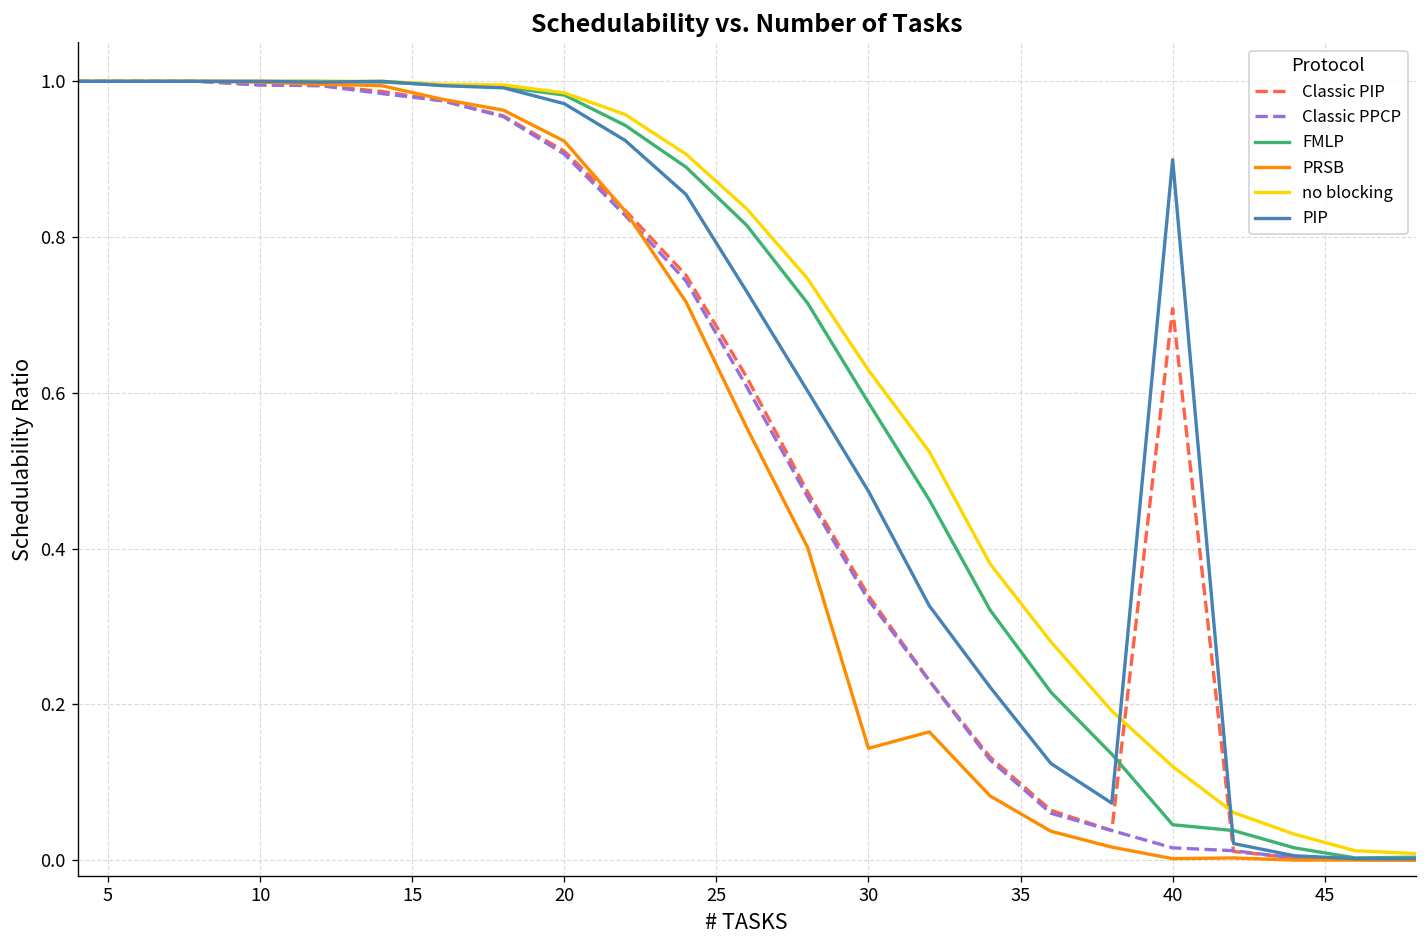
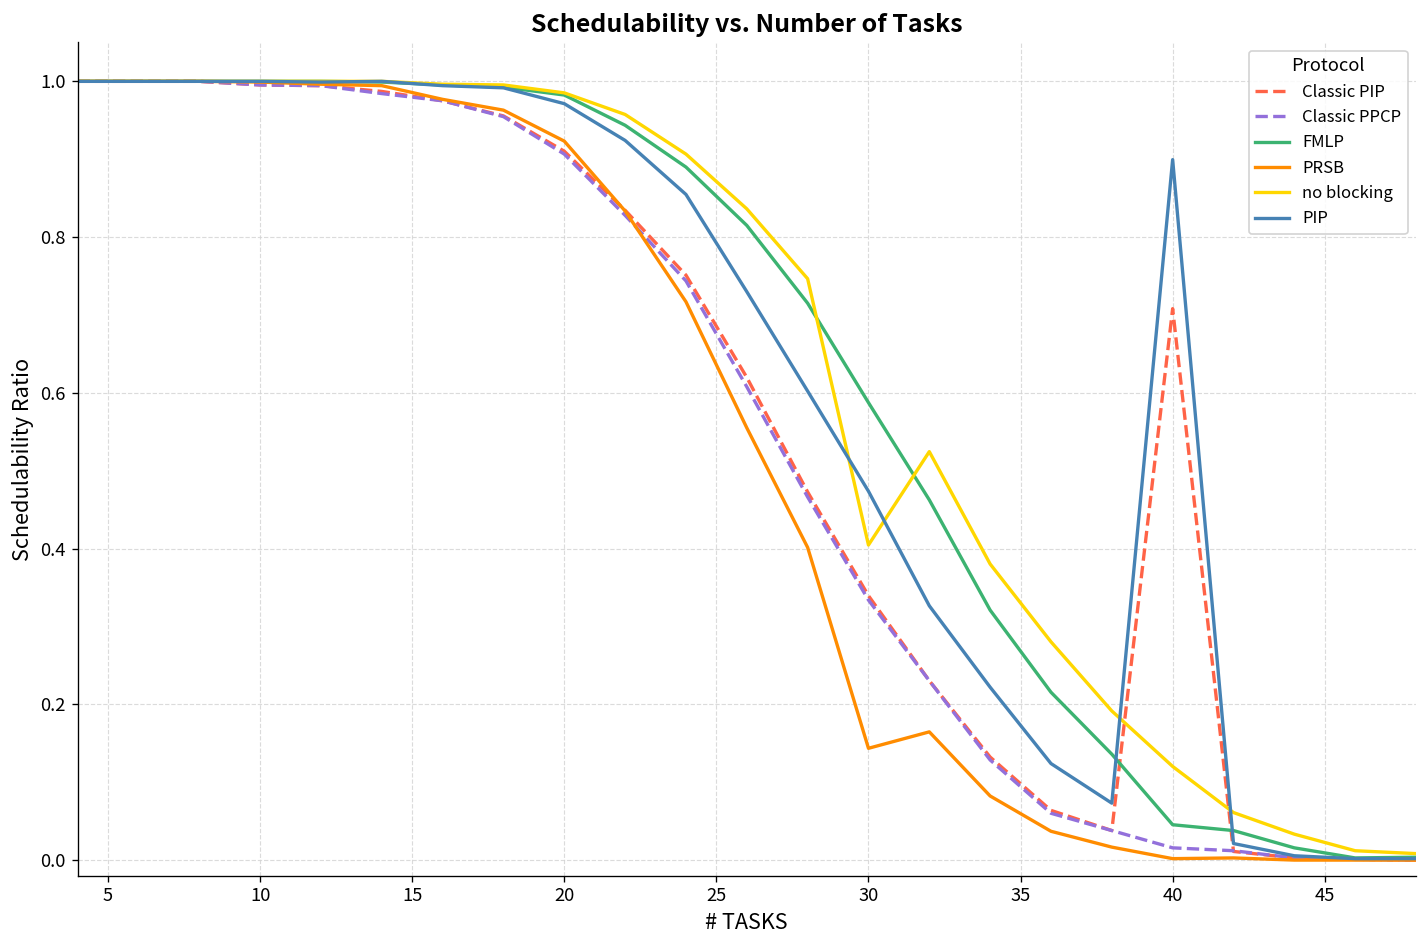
  {
    "Classic PIP": {
      "30": 0.34,
      "40": 0.71
    },
    "Classic PPCP": {
      "30": 0.33,
      "40": 0.02
    },
    "FMLP": {
      "30": 0.59,
      "40": 0.05
    },
    "PRSB": {
      "20": 0.92,
      "30": 0.14,
      "40": 0.00
    },
    "no blocking": {
-     "30": 0.63,
+     "30": 0.40,
      "40": 0.12
    },
    "PIP": {
      "20": 0.97,
      "30": 0.47,
      "40": 0.90
    }
  }
